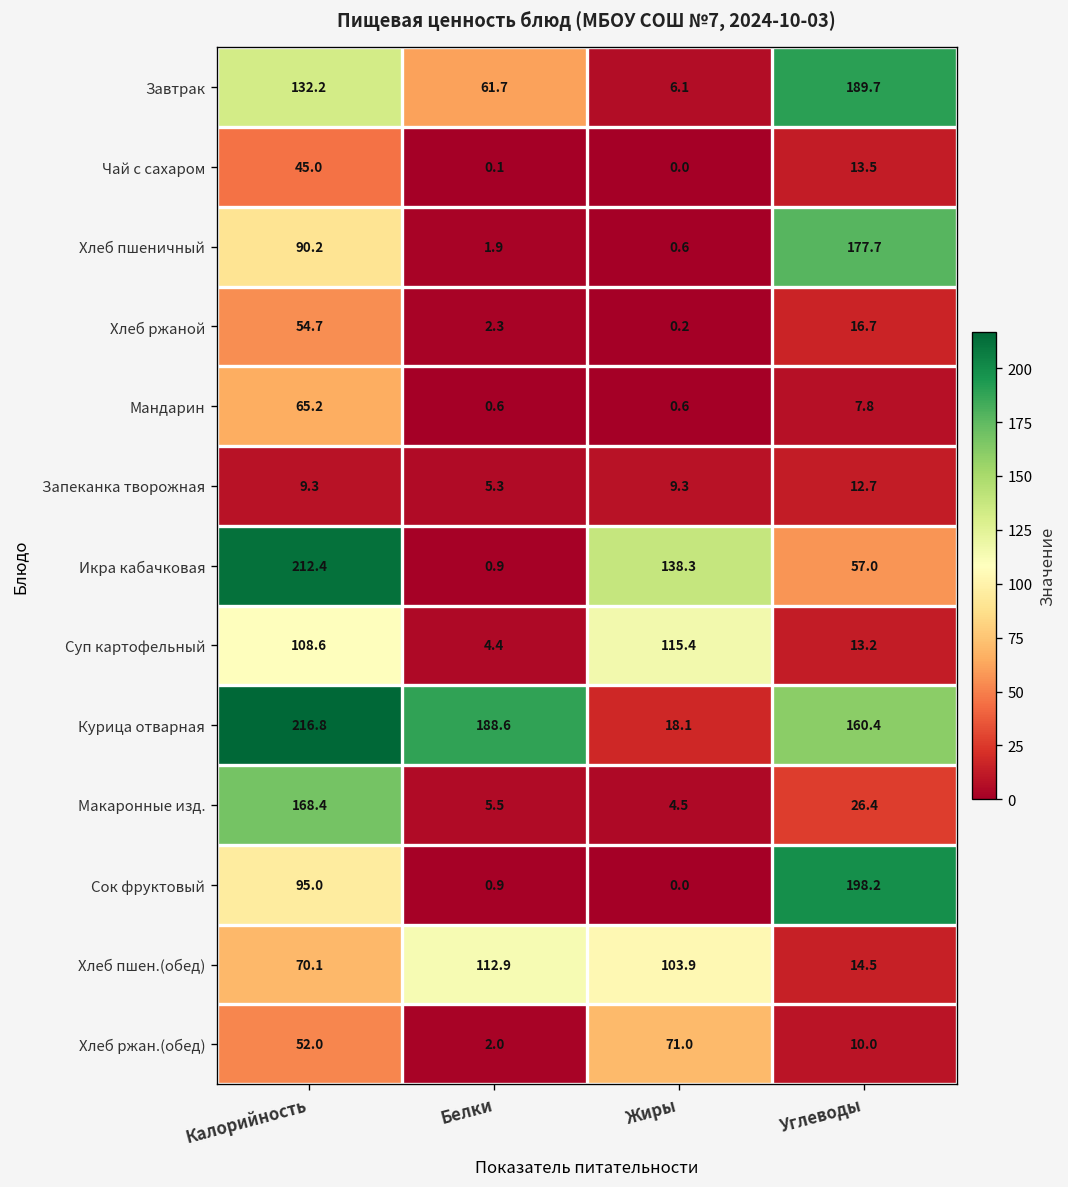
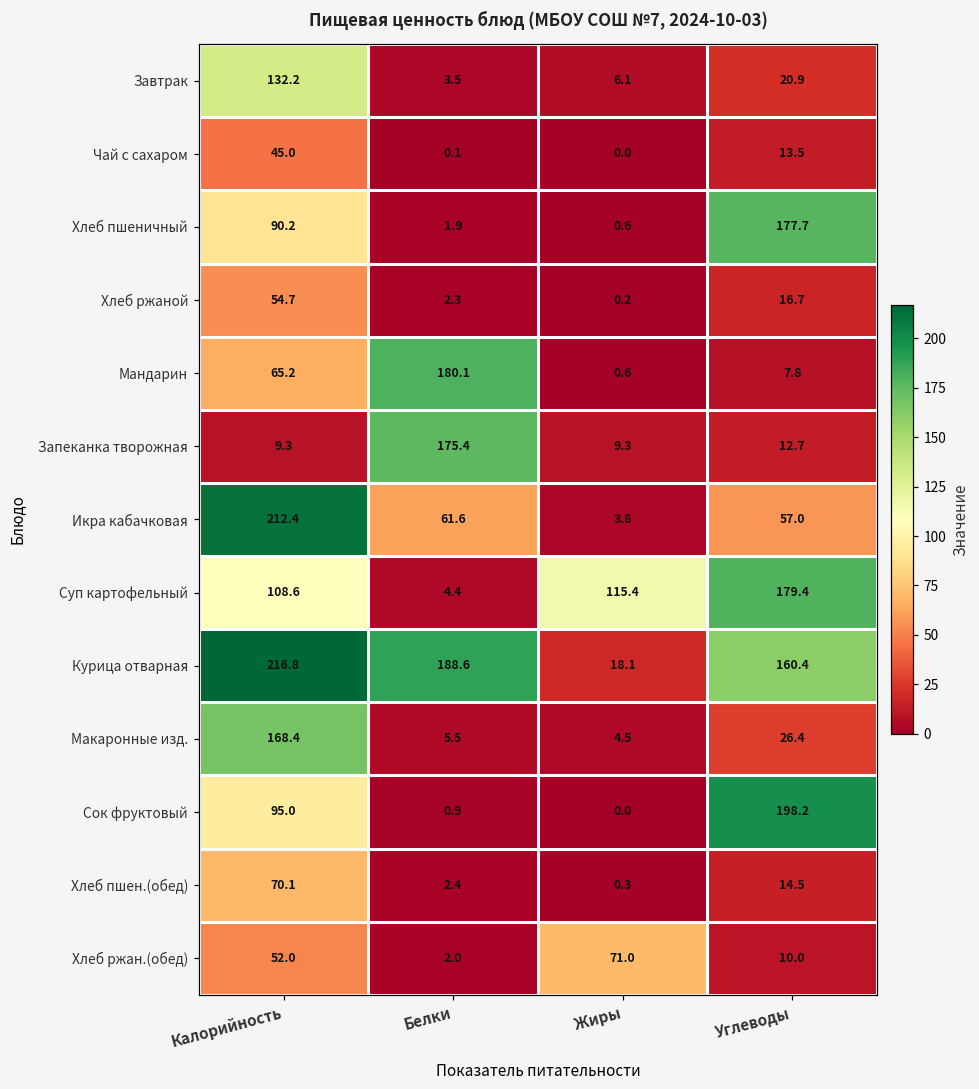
  {
    "Завтрак": {
      "Калорийность": 132.2,
-     "Белки": 61.7,
+     "Белки": 3.5,
      "Жиры": 6.1,
-     "Углеводы": 189.7
+     "Углеводы": 20.9
    },
    "Чай с сахаром": {
      "Калорийность": 45.0,
      "Белки": 0.1,
      "Жиры": 0.0,
      "Углеводы": 13.5
    },
    "Хлеб пшеничный": {
      "Калорийность": 90.2,
      "Белки": 1.9,
      "Жиры": 0.6,
      "Углеводы": 177.7
    },
    "Хлеб ржаной": {
      "Калорийность": 54.7,
      "Белки": 2.3,
      "Жиры": 0.2,
      "Углеводы": 16.7
    },
    "Мандарин": {
      "Калорийность": 65.2,
-     "Белки": 0.6,
+     "Белки": 180.1,
      "Жиры": 0.6,
      "Углеводы": 7.8
    },
    "Запеканка творожная": {
      "Калорийность": 9.3,
-     "Белки": 5.3,
+     "Белки": 175.4,
      "Жиры": 9.3,
      "Углеводы": 12.7
    },
    "Икра кабачковая": {
      "Калорийность": 212.4,
-     "Белки": 0.9,
-     "Жиры": 138.3,
+     "Белки": 61.6,
+     "Жиры": 3.8,
      "Углеводы": 57.0
    },
    "Суп картофельный": {
      "Калорийность": 108.6,
      "Белки": 4.4,
      "Жиры": 115.4,
-     "Углеводы": 13.2
+     "Углеводы": 179.4
    },
    "Курица отварная": {
      "Калорийность": 216.8,
      "Белки": 188.6,
      "Жиры": 18.1,
      "Углеводы": 160.4
    },
    "Макаронные изд.": {
      "Калорийность": 168.4,
      "Белки": 5.5,
      "Жиры": 4.5,
      "Углеводы": 26.4
    },
    "Сок фруктовый": {
      "Калорийность": 95.0,
      "Белки": 0.9,
      "Жиры": 0.0,
      "Углеводы": 198.2
    },
    "Хлеб пшен.(обед)": {
      "Калорийность": 70.1,
-     "Белки": 112.9,
-     "Жиры": 103.9,
+     "Белки": 2.4,
+     "Жиры": 0.3,
      "Углеводы": 14.5
    },
    "Хлеб ржан.(обед)": {
      "Калорийность": 52.0,
      "Белки": 2.0,
      "Жиры": 71.0,
      "Углеводы": 10.0
    }
  }
